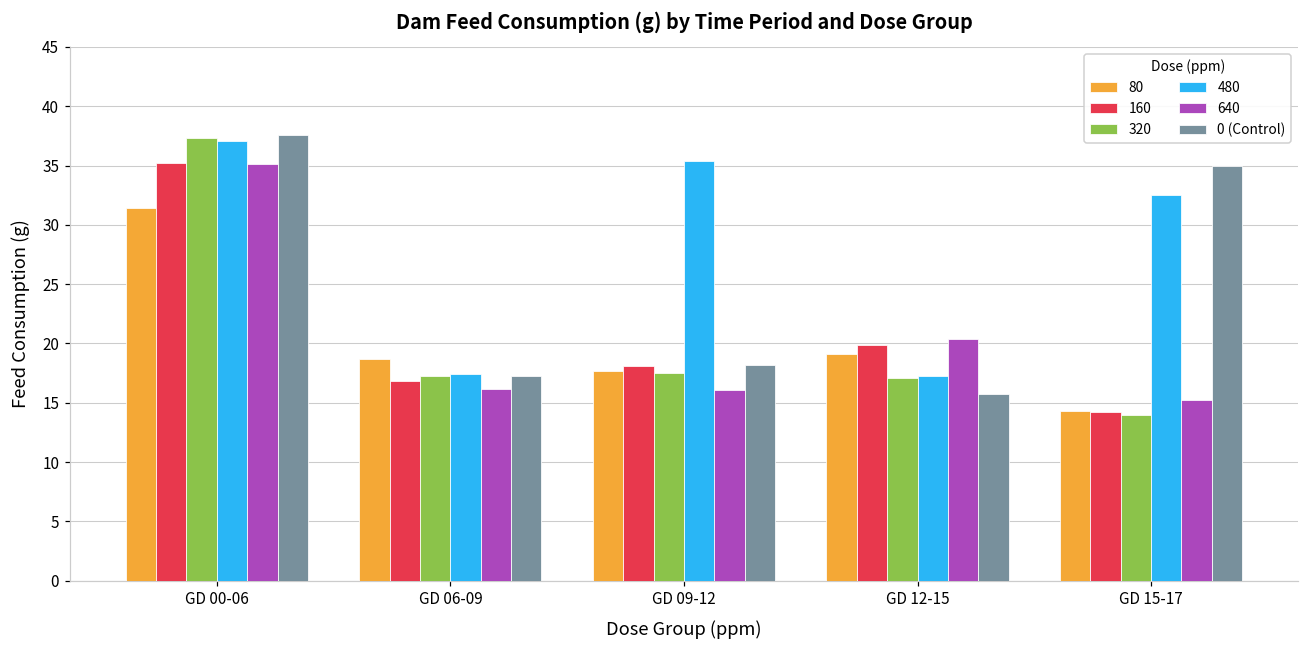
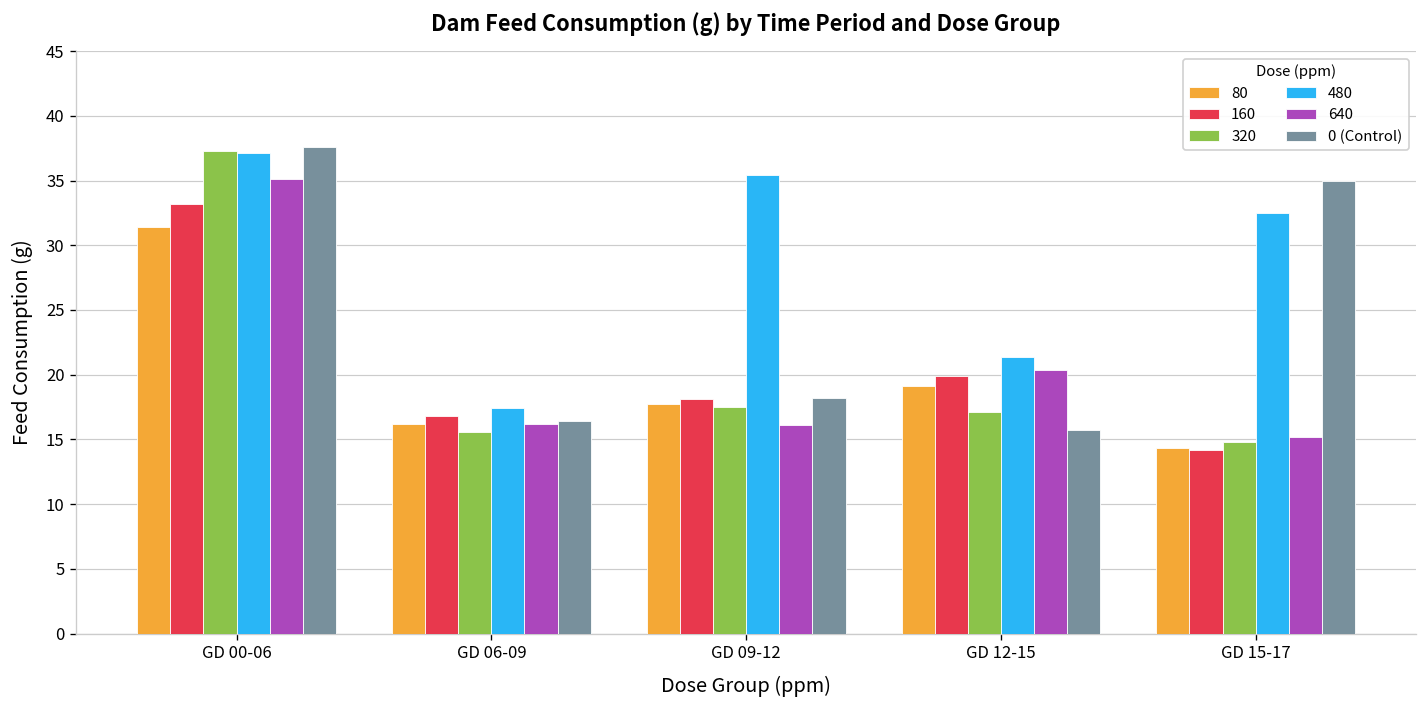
  {
    "80": {
      "GD 00-06": 31.4,
-     "GD 06-09": 18.7,
+     "GD 06-09": 16.2,
      "GD 09-12": 17.7,
      "GD 12-15": 19.1,
      "GD 15-17": 14.3
    },
    "160": {
-     "GD 00-06": 35.2,
+     "GD 00-06": 33.2,
      "GD 06-09": 16.8,
      "GD 09-12": 18.1,
      "GD 12-15": 19.9,
      "GD 15-17": 14.2
    },
    "320": {
      "GD 00-06": 37.3,
-     "GD 06-09": 17.3,
+     "GD 06-09": 15.6,
      "GD 09-12": 17.5,
      "GD 12-15": 17.1,
-     "GD 15-17": 14.0
+     "GD 15-17": 14.8
    },
    "480": {
      "GD 00-06": 37.1,
      "GD 06-09": 17.4,
      "GD 09-12": 35.4,
-     "GD 12-15": 17.3,
+     "GD 12-15": 21.4,
      "GD 15-17": 32.5
    },
    "640": {
      "GD 00-06": 35.1,
      "GD 06-09": 16.2,
      "GD 09-12": 16.1,
      "GD 12-15": 20.4,
      "GD 15-17": 15.2
    },
    "0 (Control)": {
      "GD 00-06": 37.6,
-     "GD 06-09": 17.3,
+     "GD 06-09": 16.4,
      "GD 09-12": 18.2,
      "GD 12-15": 15.7,
      "GD 15-17": 35.0
    }
  }
